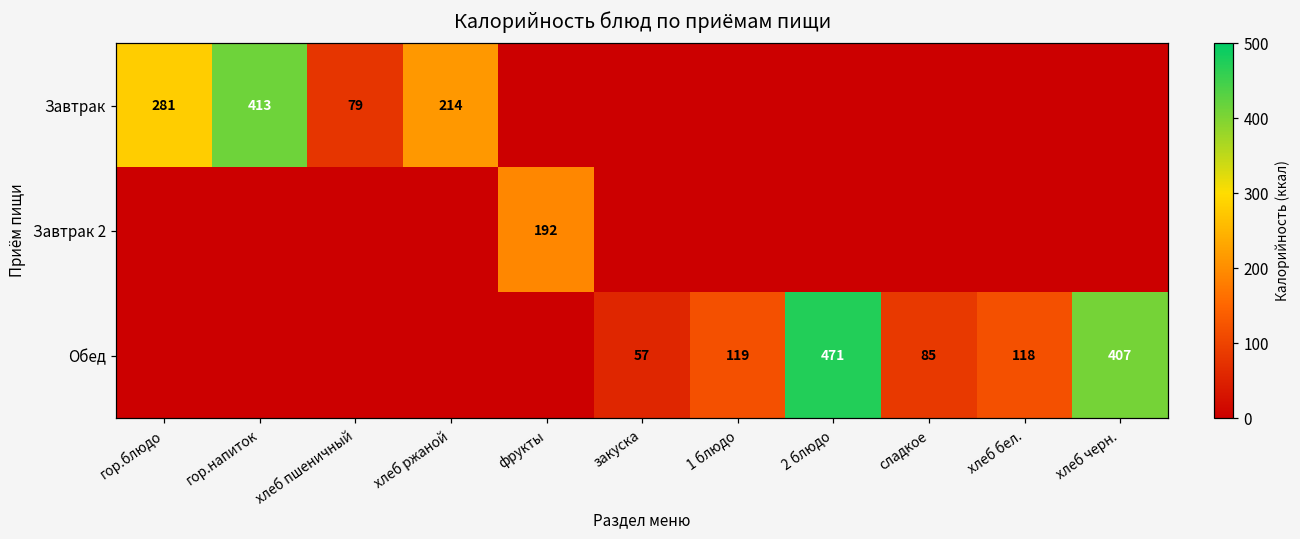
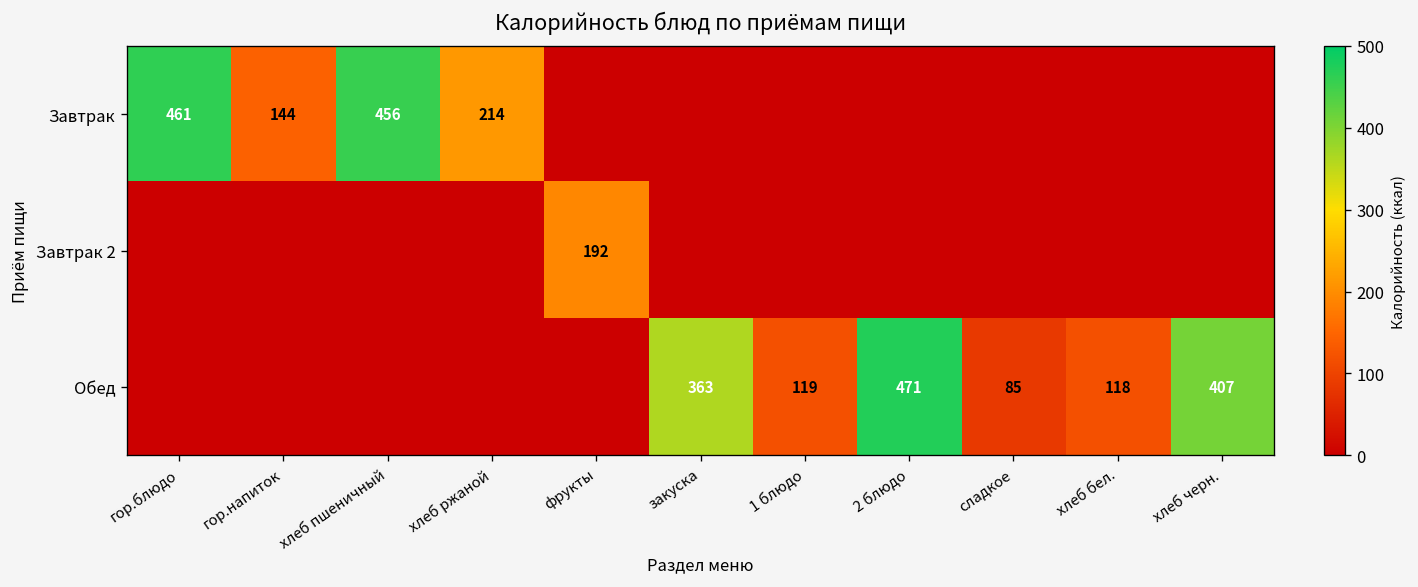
  {
    "Завтрак": {
-     "гор.блюдо": 281,
-     "гор.напиток": 413,
-     "хлеб пшеничный": 79,
+     "гор.блюдо": 461,
+     "гор.напиток": 144,
+     "хлеб пшеничный": 456,
      "хлеб ржаной": 214
    },
    "Завтрак 2": {
      "фрукты": 192
    },
    "Обед": {
-     "закуска": 57,
+     "закуска": 363,
      "1 блюдо": 119,
      "2 блюдо": 471,
      "сладкое": 85,
      "хлеб бел.": 118,
      "хлеб черн.": 407
    }
  }
